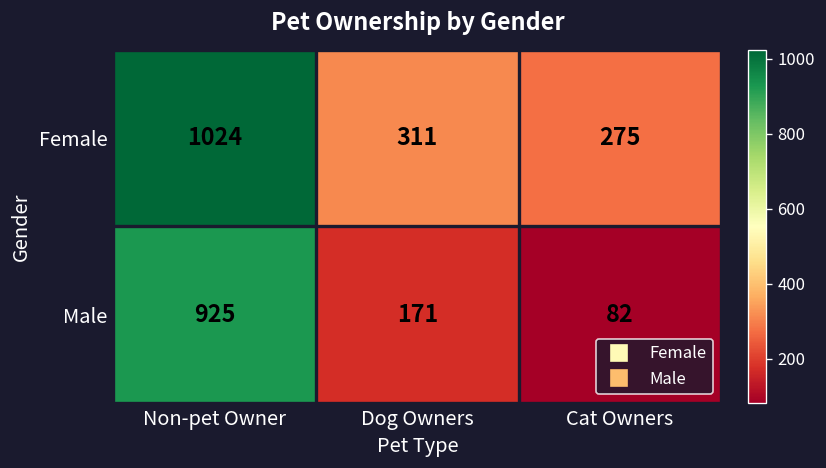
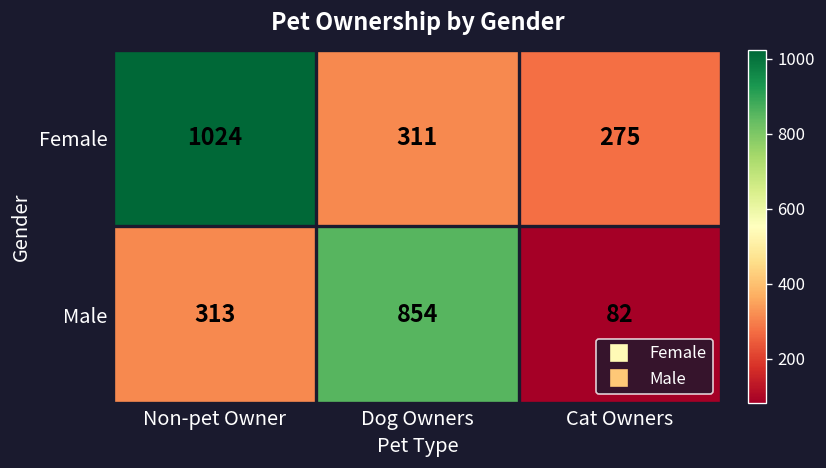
  {
    "Female": {
      "Non-pet Owner": 1024,
      "Dog Owners": 311,
      "Cat Owners": 275
    },
    "Male": {
-     "Non-pet Owner": 925,
-     "Dog Owners": 171,
+     "Non-pet Owner": 313,
+     "Dog Owners": 854,
      "Cat Owners": 82
    }
  }
